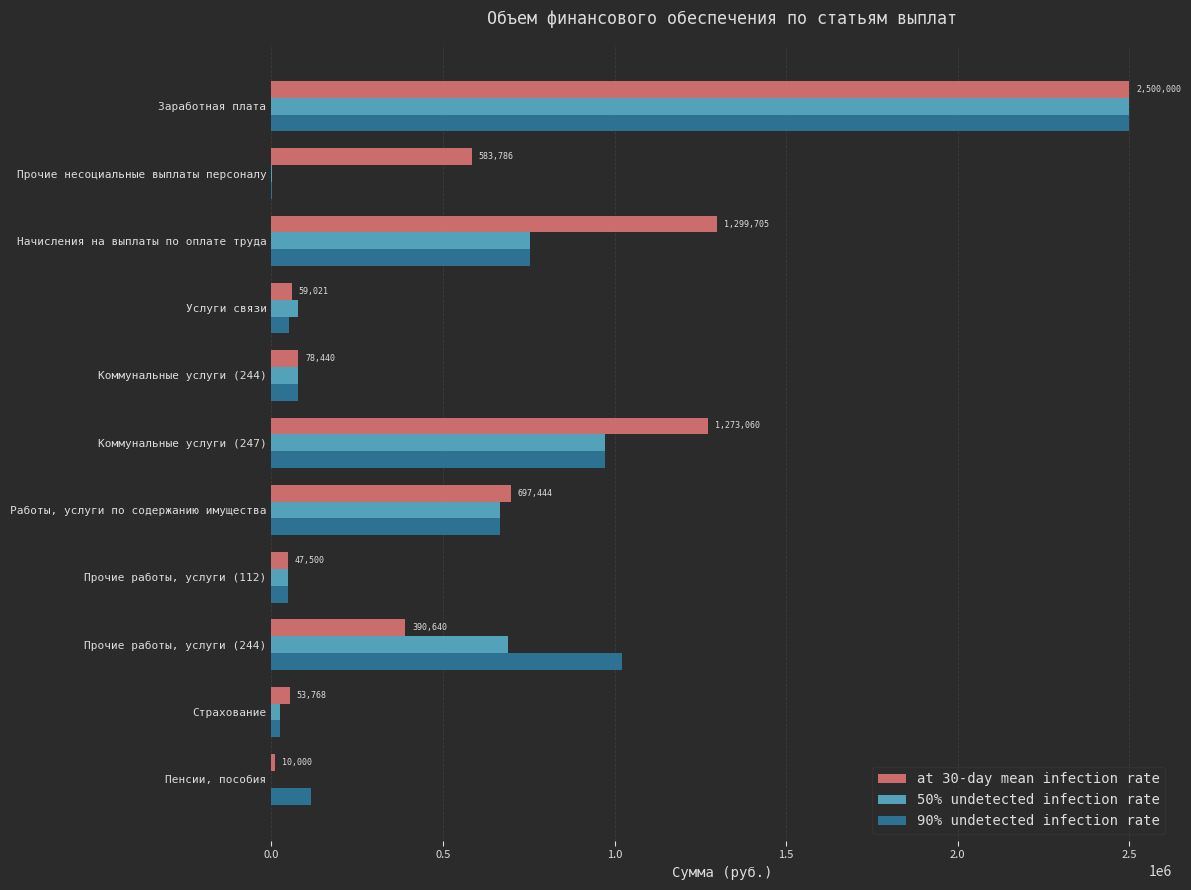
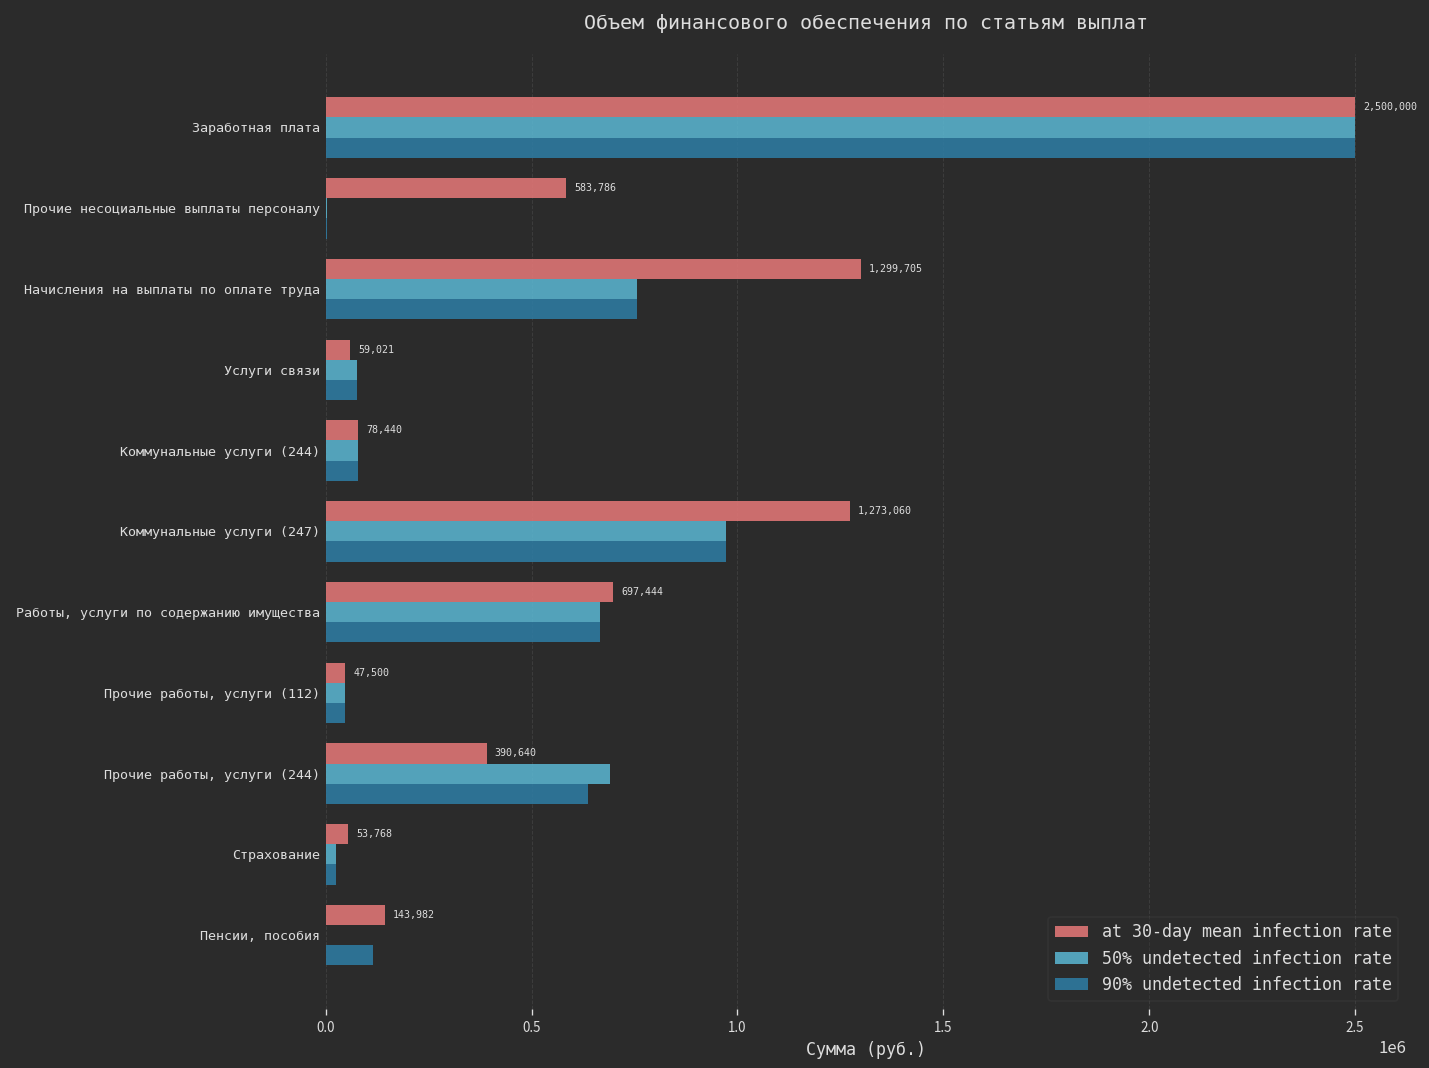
  {
    "at 30-day mean infection rate": {
      "Заработная плата": "2,500,000",
      "Прочие несоциальные выплаты персоналу": "583,786",
      "Начисления на выплаты по оплате труда": "1,299,705",
      "Услуги связи": "59,021",
      "Коммунальные услуги (244)": "78,440",
      "Коммунальные услуги (247)": "1,273,060",
      "Работы, услуги по содержанию имущества": "697,444",
      "Прочие работы, услуги (112)": "47,500",
      "Прочие работы, услуги (244)": "390,640",
      "Страхование": "53,768",
-     "Пенсии, пособия": "10,000"
+     "Пенсии, пособия": "143,982"
    },
    "50% undetected infection rate": {
      "Начисления на выплаты по оплате труда": "760000",
      "Услуги связи": "80000",
      "Коммунальные услуги (247)": "970000",
      "Работы, услуги по содержанию имущества": "670000",
      "Прочие работы, услуги (244)": "690000",
      "Страхование": "30000",
      "Пенсии, пособия": "0"
    },
    "90% undetected infection rate": {
      "Заработная плата": "2500000",
      "Начисления на выплаты по оплате труда": "760000",
-     "Услуги связи": "50000",
+     "Услуги связи": "80000",
      "Коммунальные услуги (244)": "80000",
      "Коммунальные услуги (247)": "970000",
      "Работы, услуги по содержанию имущества": "670000",
      "Прочие работы, услуги (112)": "50000",
-     "Прочие работы, услуги (244)": "1020000",
+     "Прочие работы, услуги (244)": "640000",
      "Страхование": "30000",
      "Пенсии, пособия": "120000"
    }
  }
